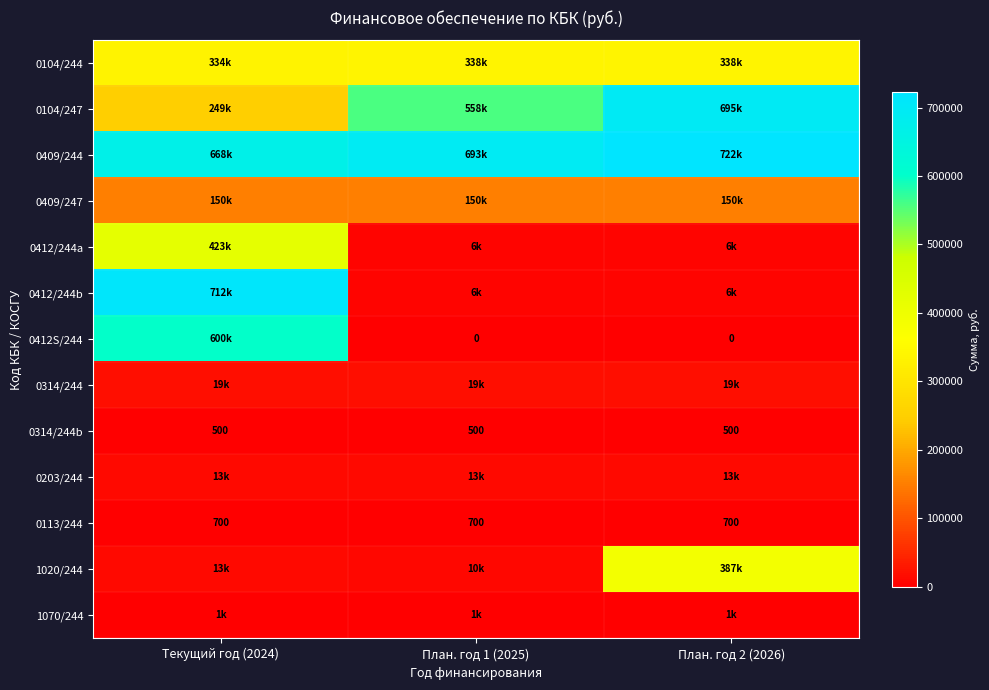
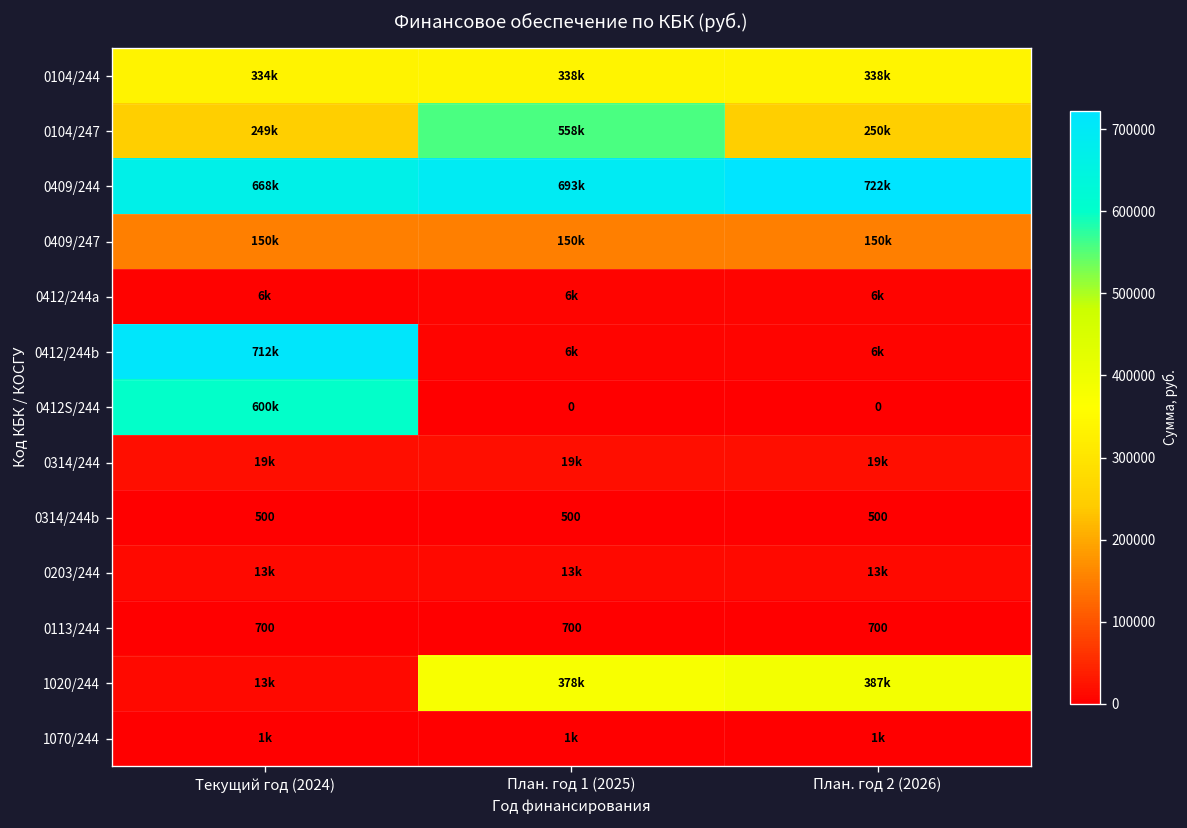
  {
    "0104/244": {
      "Текущий год (2024)": "334k",
      "План. год 1 (2025)": "338k",
      "План. год 2 (2026)": "338k"
    },
    "0104/247": {
      "Текущий год (2024)": "249k",
      "План. год 1 (2025)": "558k",
-     "План. год 2 (2026)": "695k"
+     "План. год 2 (2026)": "250k"
    },
    "0409/244": {
      "Текущий год (2024)": "668k",
      "План. год 1 (2025)": "693k",
      "План. год 2 (2026)": "722k"
    },
    "0409/247": {
      "Текущий год (2024)": "150k",
      "План. год 1 (2025)": "150k",
      "План. год 2 (2026)": "150k"
    },
    "0412/244a": {
-     "Текущий год (2024)": "423k",
+     "Текущий год (2024)": "6k",
      "План. год 1 (2025)": "6k",
      "План. год 2 (2026)": "6k"
    },
    "0412/244b": {
      "Текущий год (2024)": "712k",
      "План. год 1 (2025)": "6k",
      "План. год 2 (2026)": "6k"
    },
    "0412S/244": {
      "Текущий год (2024)": "600k",
      "План. год 1 (2025)": "0",
      "План. год 2 (2026)": "0"
    },
    "0314/244": {
      "Текущий год (2024)": "19k",
      "План. год 1 (2025)": "19k",
      "План. год 2 (2026)": "19k"
    },
    "0314/244b": {
      "Текущий год (2024)": "500",
      "План. год 1 (2025)": "500",
      "План. год 2 (2026)": "500"
    },
    "0203/244": {
      "Текущий год (2024)": "13k",
      "План. год 1 (2025)": "13k",
      "План. год 2 (2026)": "13k"
    },
    "0113/244": {
      "Текущий год (2024)": "700",
      "План. год 1 (2025)": "700",
      "План. год 2 (2026)": "700"
    },
    "1020/244": {
      "Текущий год (2024)": "13k",
-     "План. год 1 (2025)": "10k",
+     "План. год 1 (2025)": "378k",
      "План. год 2 (2026)": "387k"
    },
    "1070/244": {
      "Текущий год (2024)": "1k",
      "План. год 1 (2025)": "1k",
      "План. год 2 (2026)": "1k"
    }
  }
